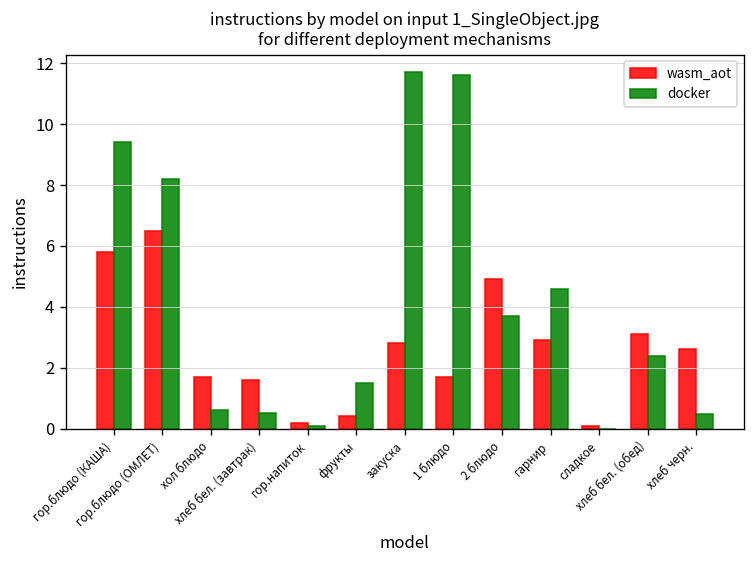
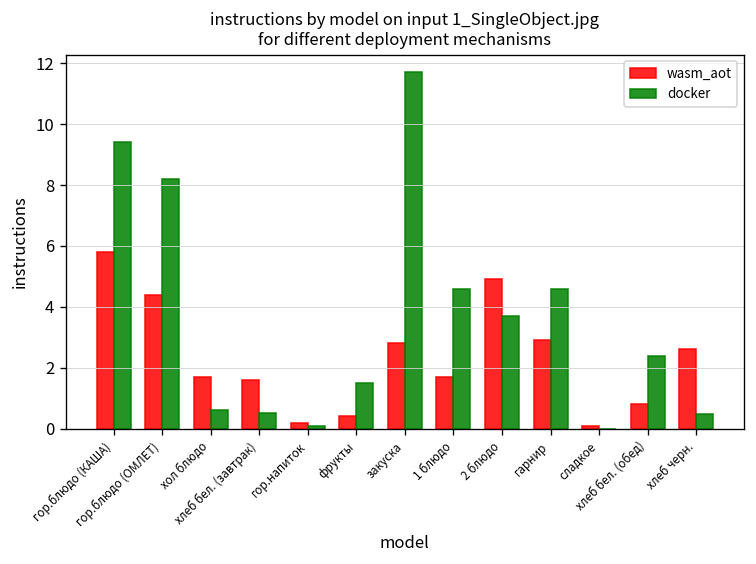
  {
    "wasm_aot": {
      "гор.блюдо (КАША)": 5.8,
-     "гор.блюдо (ОМЛЕТ)": 6.5,
+     "гор.блюдо (ОМЛЕТ)": 4.4,
      "хол блюдо": 1.7,
      "хлеб бел. (завтрак)": 1.6,
      "гор.напиток": 0.2,
      "фрукты": 0.4,
      "закуска": 2.8,
      "1 блюдо": 1.7,
      "2 блюдо": 4.9,
      "гарнир": 2.9,
      "сладкое": 0.1,
-     "хлеб бел. (обед)": 3.1,
+     "хлеб бел. (обед)": 0.8,
      "хлеб черн.": 2.6
    },
    "docker": {
      "гор.блюдо (КАША)": 9.4,
      "гор.блюдо (ОМЛЕТ)": 8.2,
      "хол блюдо": 0.6,
      "хлеб бел. (завтрак)": 0.5,
      "гор.напиток": 0.1,
      "фрукты": 1.5,
      "закуска": 11.7,
-     "1 блюдо": 11.6,
+     "1 блюдо": 4.6,
      "2 блюдо": 3.7,
      "гарнир": 4.6,
      "сладкое": 0.0,
      "хлеб бел. (обед)": 2.4,
      "хлеб черн.": 0.5
    }
  }
